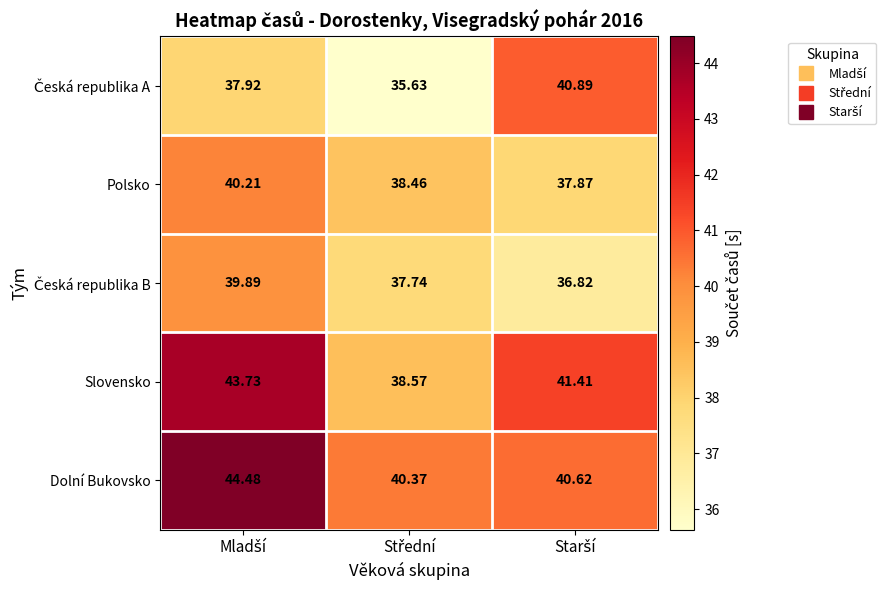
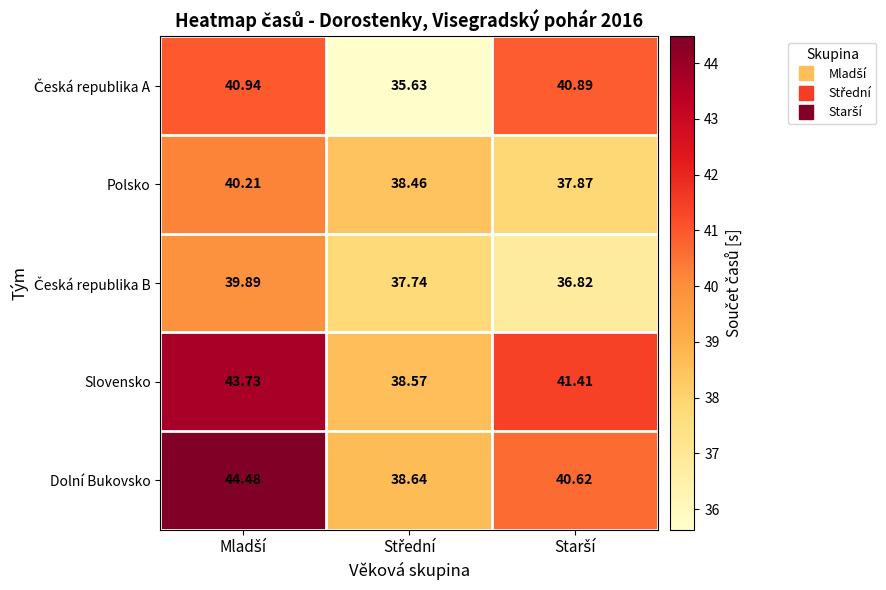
  {
    "Česká republika A": {
-     "Mladší": 37.92,
+     "Mladší": 40.94,
      "Střední": 35.63,
      "Starší": 40.89
    },
    "Polsko": {
      "Mladší": 40.21,
      "Střední": 38.46,
      "Starší": 37.87
    },
    "Česká republika B": {
      "Mladší": 39.89,
      "Střední": 37.74,
      "Starší": 36.82
    },
    "Slovensko": {
      "Mladší": 43.73,
      "Střední": 38.57,
      "Starší": 41.41
    },
    "Dolní Bukovsko": {
      "Mladší": 44.48,
-     "Střední": 40.37,
+     "Střední": 38.64,
      "Starší": 40.62
    }
  }
